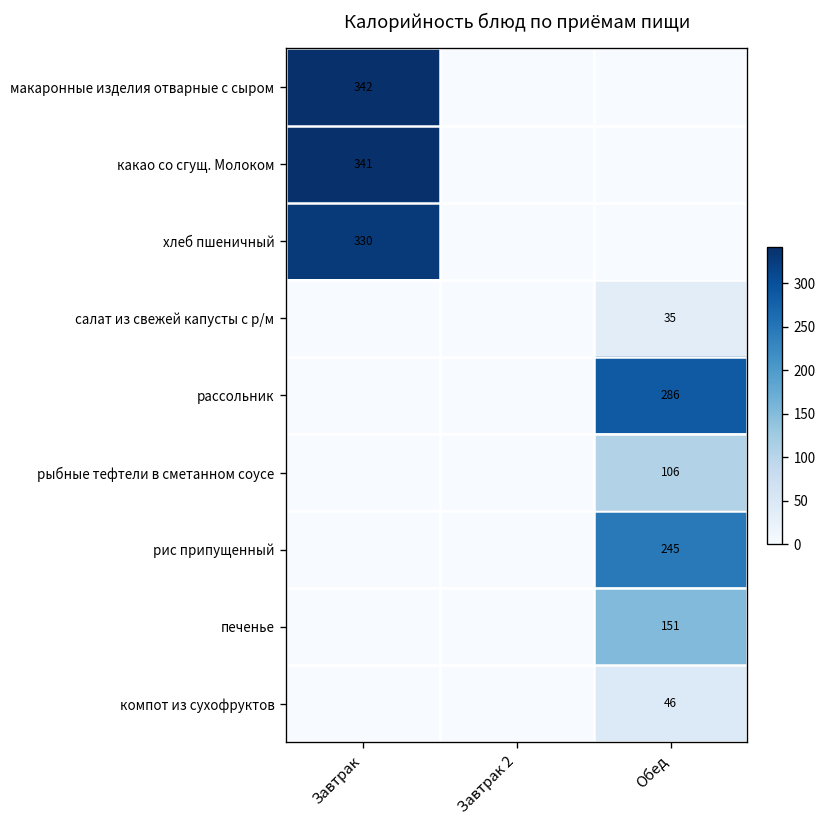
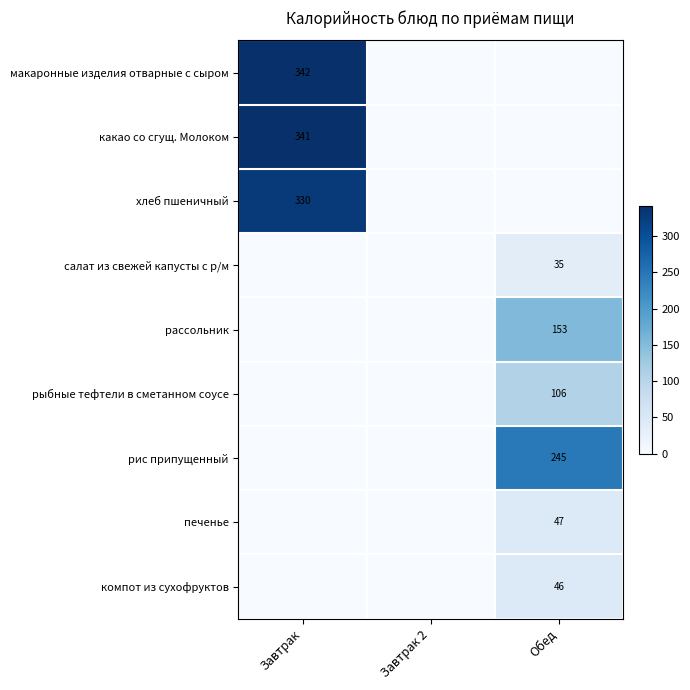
  {
    "макаронные изделия отварные с сыром": {
      "Завтрак": 342
    },
    "какао со сгущ. Молоком": {
      "Завтрак": 341
    },
    "хлеб пшеничный": {
      "Завтрак": 330
    },
    "салат из свежей капусты с р/м": {
      "Обед": 35
    },
    "рассольник": {
-     "Обед": 286
+     "Обед": 153
    },
    "рыбные тефтели в сметанном соусе": {
      "Обед": 106
    },
    "рис припущенный": {
      "Обед": 245
    },
    "печенье": {
-     "Обед": 151
+     "Обед": 47
    },
    "компот из сухофруктов": {
      "Обед": 46
    }
  }
